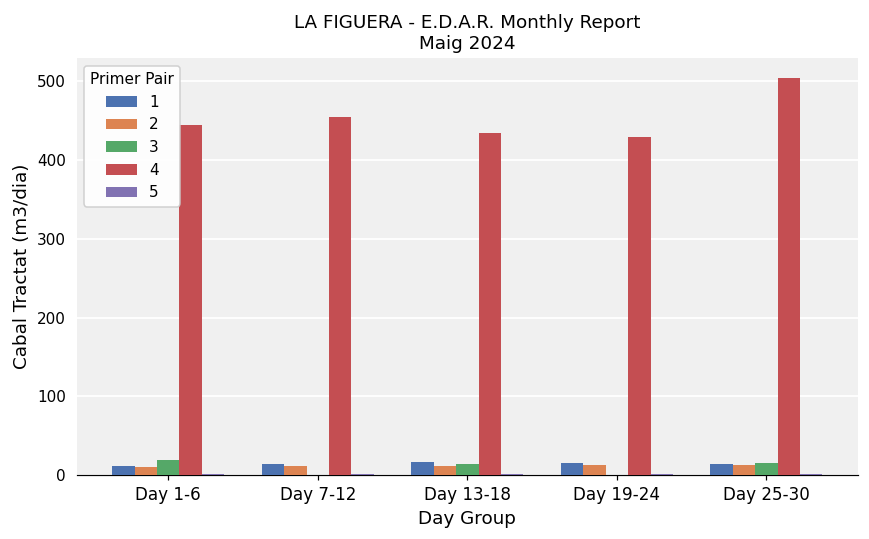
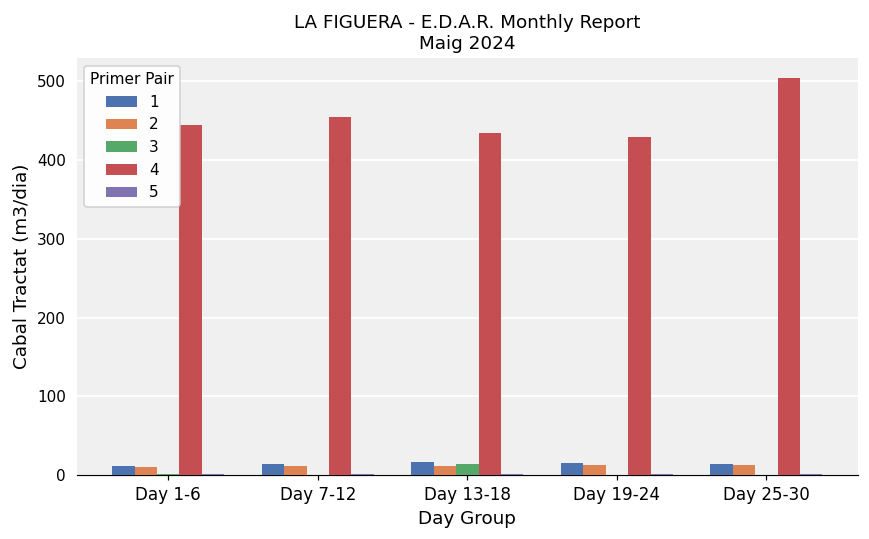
  {
    "3": {
-     "Day 1-6": 20,
+     "Day 1-6": 0,
      "Day 13-18": 10,
-     "Day 25-30": 20
+     "Day 25-30": 0
    }
  }
